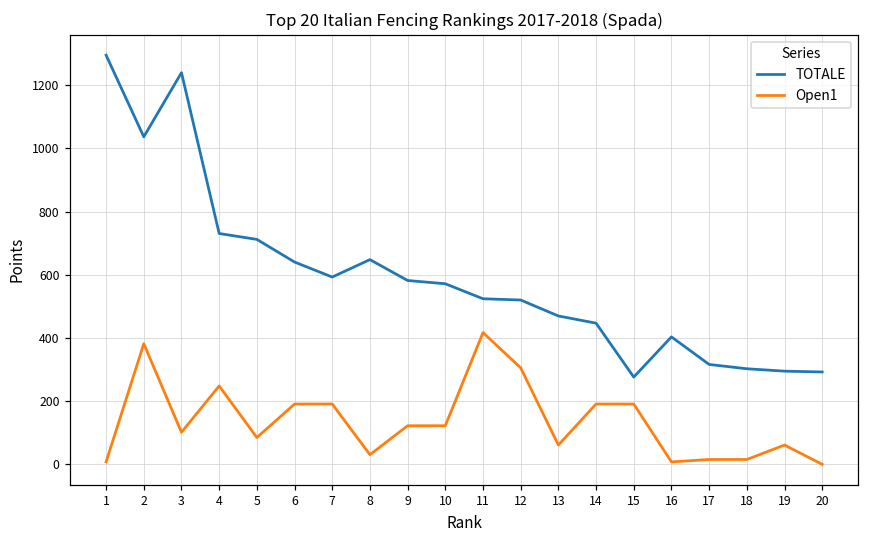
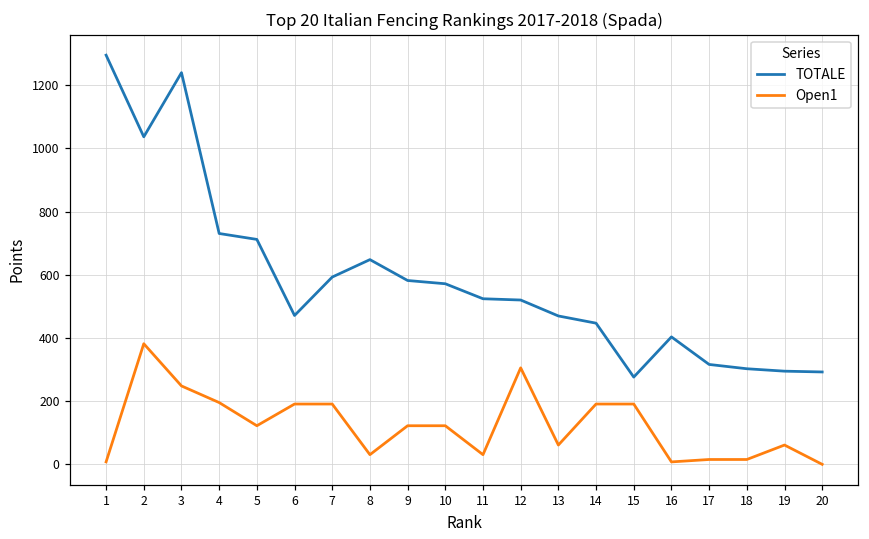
  {
    "TOTALE": {
      "1": 1290,
      "2": 1040,
      "3": 1240,
      "4": 730,
      "5": 710,
-     "6": 640,
+     "6": 470,
      "7": 590,
      "8": 650,
      "9": 580,
      "10": 570,
      "11": 520,
      "12": 520,
      "13": 470,
      "14": 450,
      "15": 280,
      "16": 400,
      "17": 320,
      "18": 300,
      "19": 290,
      "20": 290
    },
    "Open1": {
      "1": 10,
      "2": 380,
-     "3": 100,
-     "4": 250,
-     "5": 80,
+     "3": 250,
+     "4": 200,
+     "5": 120,
      "6": 190,
      "7": 190,
      "8": 30,
      "9": 120,
      "10": 120,
-     "11": 420,
+     "11": 30,
      "12": 310,
      "13": 60,
      "14": 190,
      "15": 190,
      "16": 10,
      "17": 20,
      "18": 20,
      "19": 60,
      "20": 0
    }
  }
